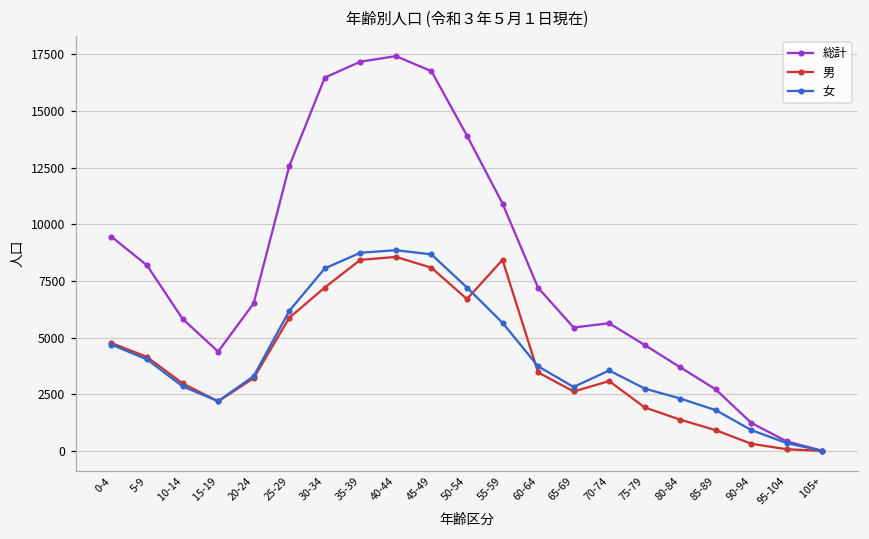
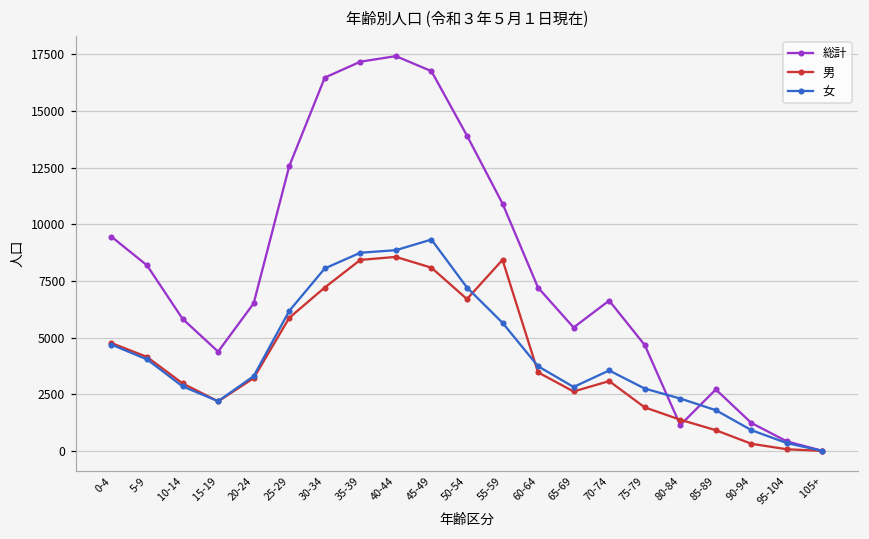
  {
    "総計": {
      "0-4": 9500,
      "5-9": 8200,
      "10-14": 5800,
      "15-19": 4400,
      "20-24": 6500,
      "25-29": 12600,
      "30-34": 16500,
      "35-39": 17200,
      "40-44": 17400,
      "45-49": 16800,
      "50-54": 13900,
      "55-59": 10900,
      "60-64": 7200,
      "65-69": 5400,
-     "70-74": 5600,
+     "70-74": 6600,
      "75-79": 4700,
-     "80-84": 3700,
+     "80-84": 1100,
      "85-89": 2700,
      "90-94": 1200
    },
    "男": {
      "10-14": 3000,
      "25-29": 5900,
      "30-34": 7200,
      "35-39": 8400,
      "40-44": 8600,
      "45-49": 8100,
      "50-54": 6700,
      "55-59": 8400,
      "60-64": 3500,
      "65-69": 2600,
      "70-74": 3100,
      "75-79": 1900,
      "80-84": 1400,
      "85-89": 900,
      "90-94": 300,
      "95-104": 100
    },
    "女": {
      "10-14": 2900,
      "25-29": 6200,
      "30-34": 8100,
      "35-39": 8700,
      "40-44": 8900,
-     "45-49": 8700,
+     "45-49": 9300,
      "50-54": 7200,
      "55-59": 5700,
      "60-64": 3700,
      "65-69": 2800,
      "70-74": 3600,
      "75-79": 2800,
      "80-84": 2300,
      "85-89": 1800,
      "90-94": 900
    }
  }
